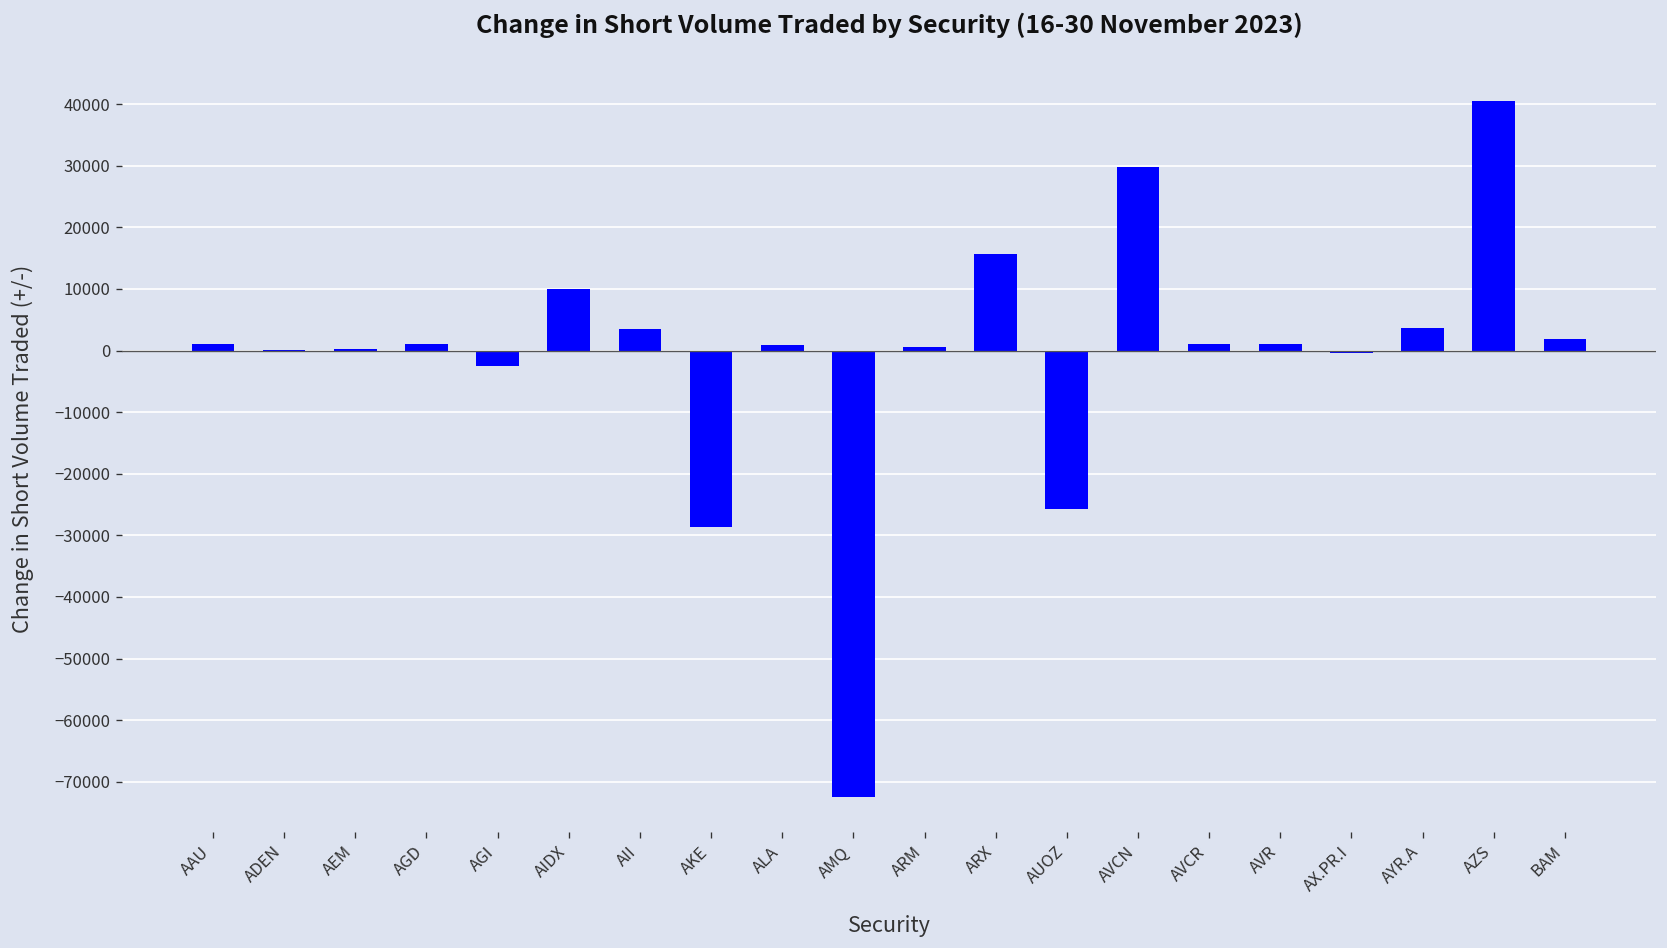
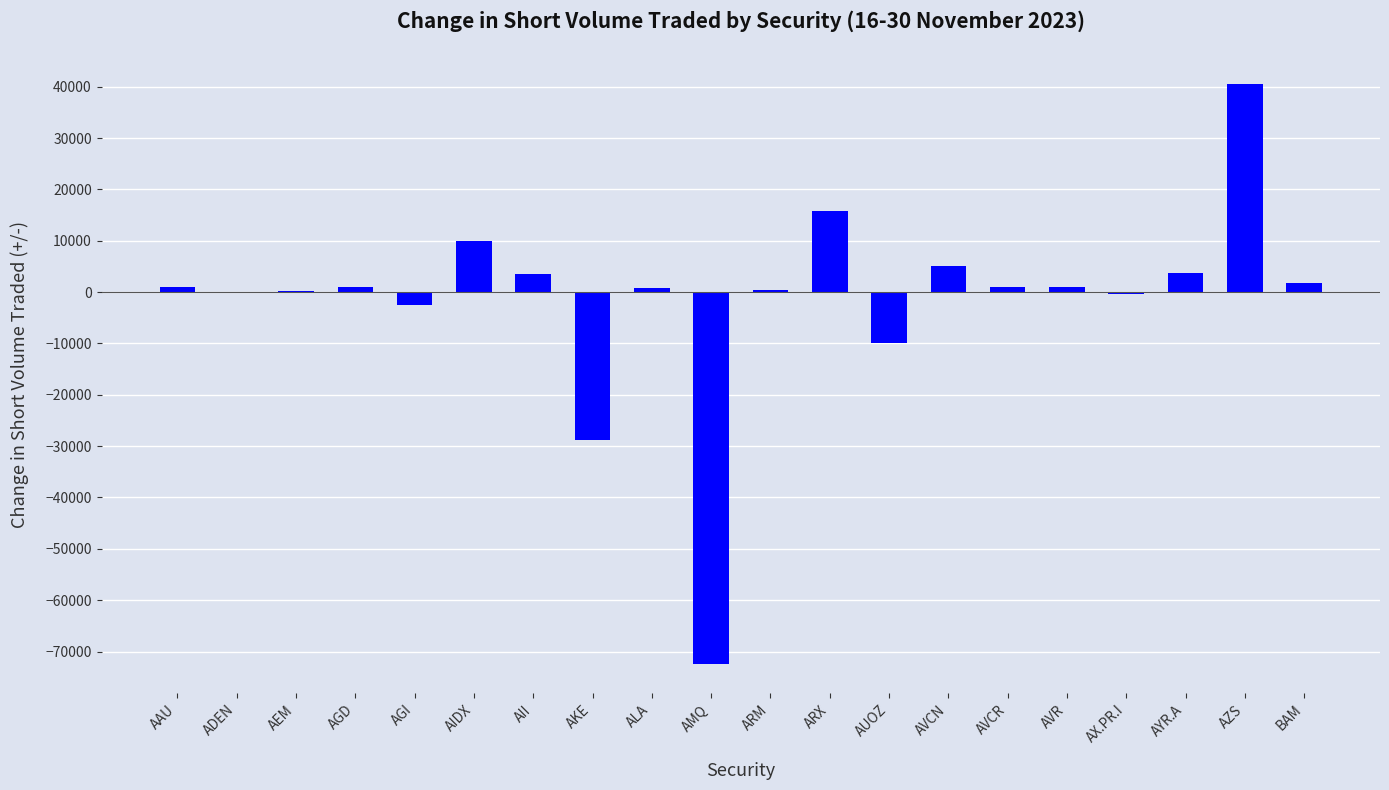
  {
    "AAU": 1000,
    "AGD": 1000,
    "AGI": -3000,
    "AIDX": 10000,
    "AII": 4000,
    "AKE": -29000,
    "ALA": 1000,
    "AMQ": -73000,
    "ARM": 1000,
    "ARX": 16000,
-   "AUOZ": -26000,
-   "AVCN": 30000,
+   "AUOZ": -10000,
+   "AVCN": 5000,
    "AVCR": 1000,
    "AVR": 1000,
    "AYR.A": 4000,
    "AZS": 41000,
    "BAM": 2000
  }
